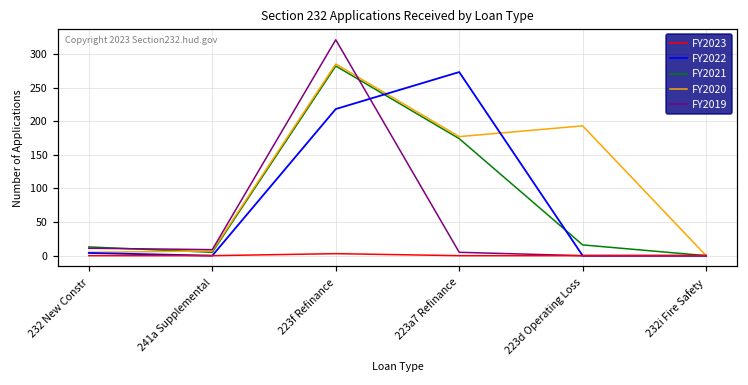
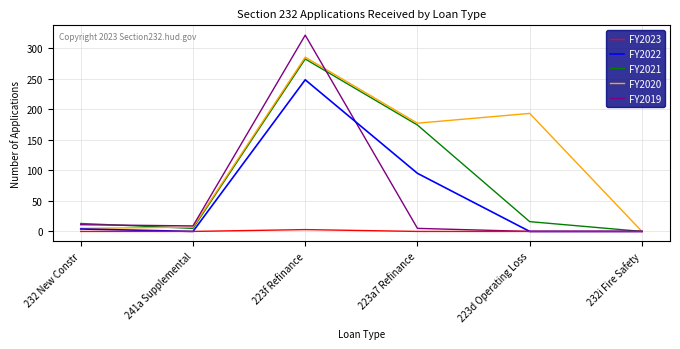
  {
    "FY2023": {
      "223f Refinance": 0,
      "223a7 Refinance": 0
    },
    "FY2022": {
-     "223f Refinance": 220,
-     "223a7 Refinance": 270
+     "223f Refinance": 250,
+     "223a7 Refinance": 100
    },
    "FY2021": {
      "223d Operating Loss": 20
    },
    "FY2020": {
      "223d Operating Loss": 190
    },
    "FY2019": {
      "223f Refinance": 320,
      "223a7 Refinance": 10
    }
  }
